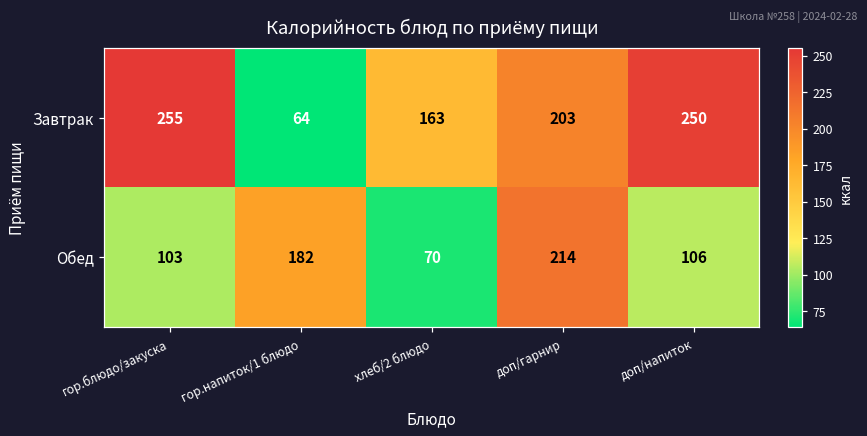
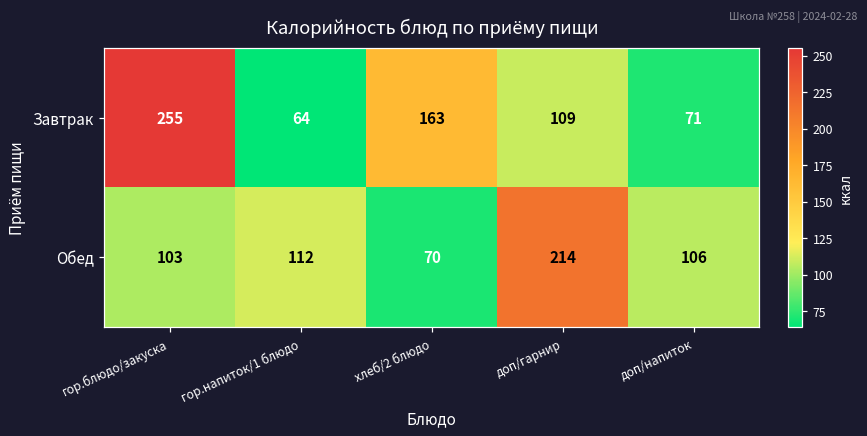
  {
    "Завтрак": {
      "гор.блюдо/закуска": 255,
      "гор.напиток/1 блюдо": 64,
      "хлеб/2 блюдо": 163,
-     "доп/гарнир": 203,
-     "доп/напиток": 250
+     "доп/гарнир": 109,
+     "доп/напиток": 71
    },
    "Обед": {
      "гор.блюдо/закуска": 103,
-     "гор.напиток/1 блюдо": 182,
+     "гор.напиток/1 блюдо": 112,
      "хлеб/2 блюдо": 70,
      "доп/гарнир": 214,
      "доп/напиток": 106
    }
  }
